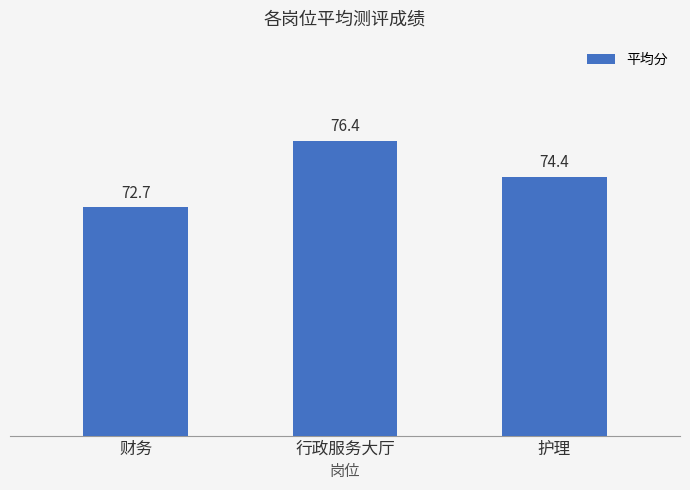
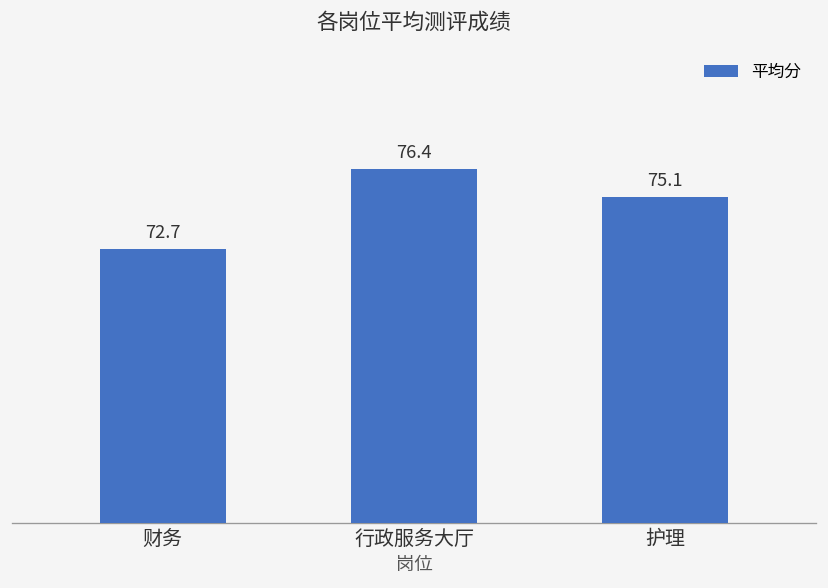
  {
    "财务": 72.7,
    "行政服务大厅": 76.4,
-   "护理": 74.4
+   "护理": 75.1
  }
